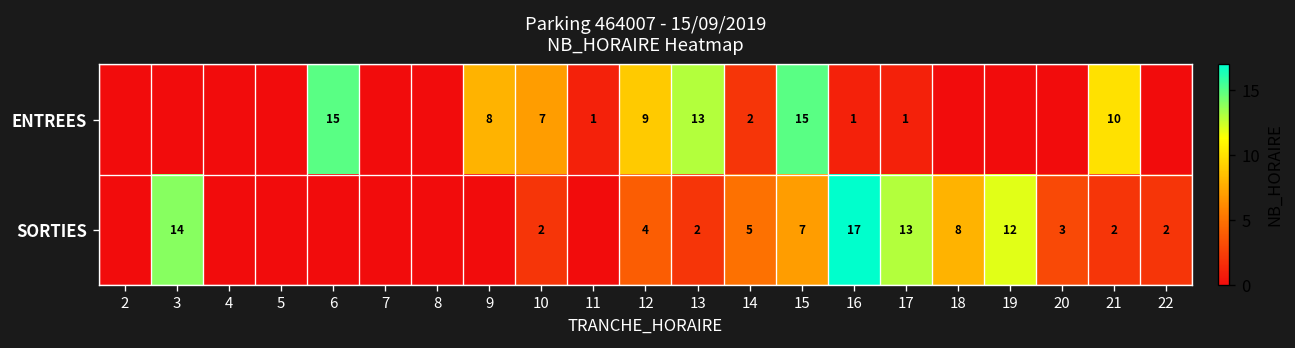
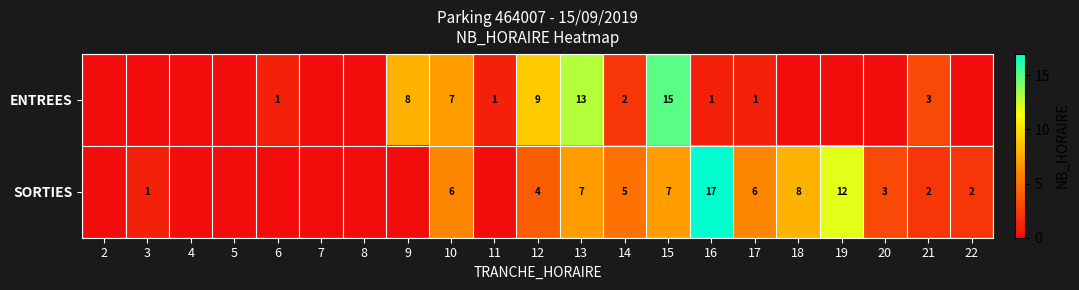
  {
    "ENTREES": {
-     "6": 15,
+     "6": 1,
      "9": 8,
      "10": 7,
      "11": 1,
      "12": 9,
      "13": 13,
      "14": 2,
      "15": 15,
      "16": 1,
      "17": 1,
-     "21": 10
+     "21": 3
    },
    "SORTIES": {
-     "3": 14,
-     "10": 2,
+     "3": 1,
+     "10": 6,
      "12": 4,
-     "13": 2,
+     "13": 7,
      "14": 5,
      "15": 7,
      "16": 17,
-     "17": 13,
+     "17": 6,
      "18": 8,
      "19": 12,
      "20": 3,
      "21": 2,
      "22": 2
    }
  }
